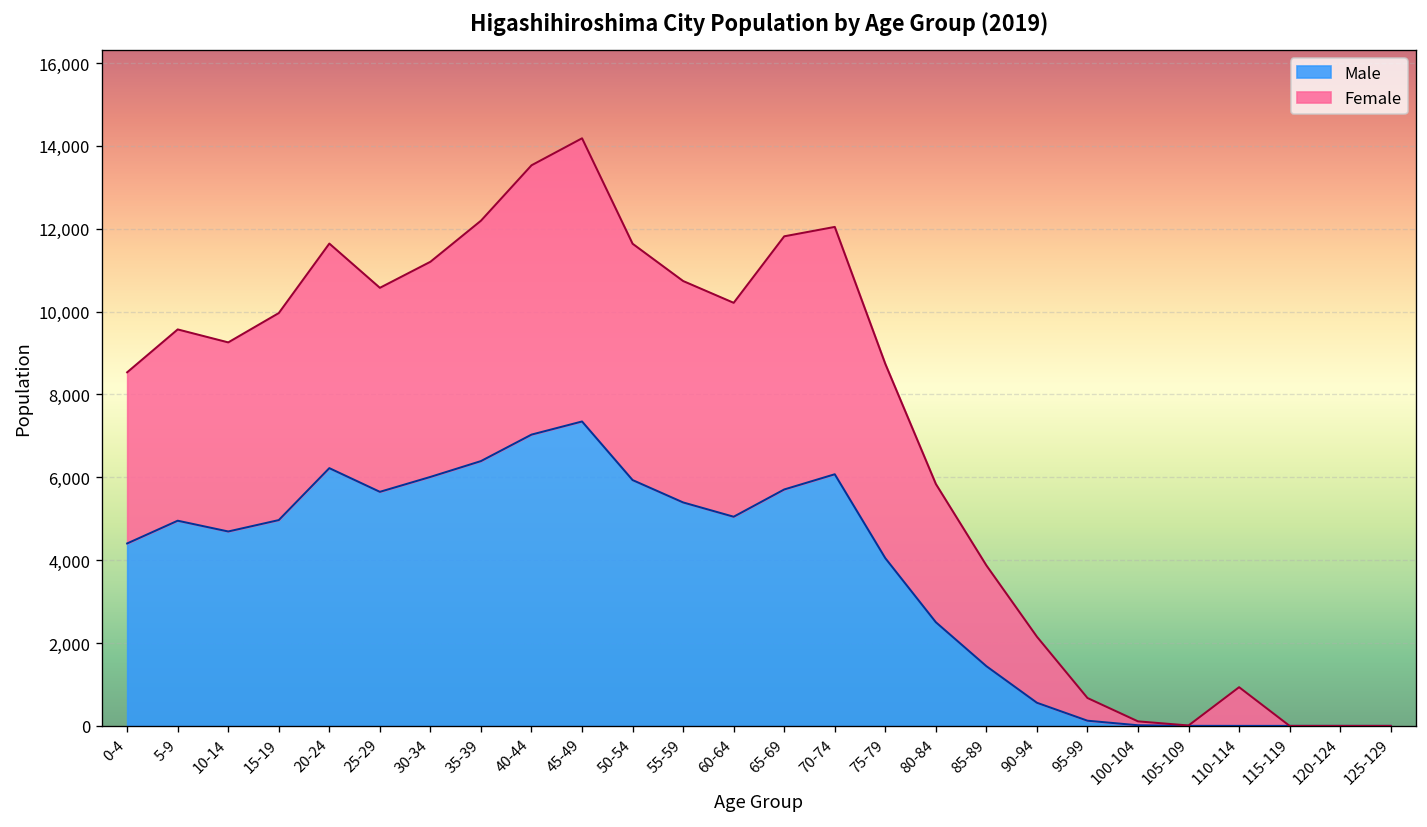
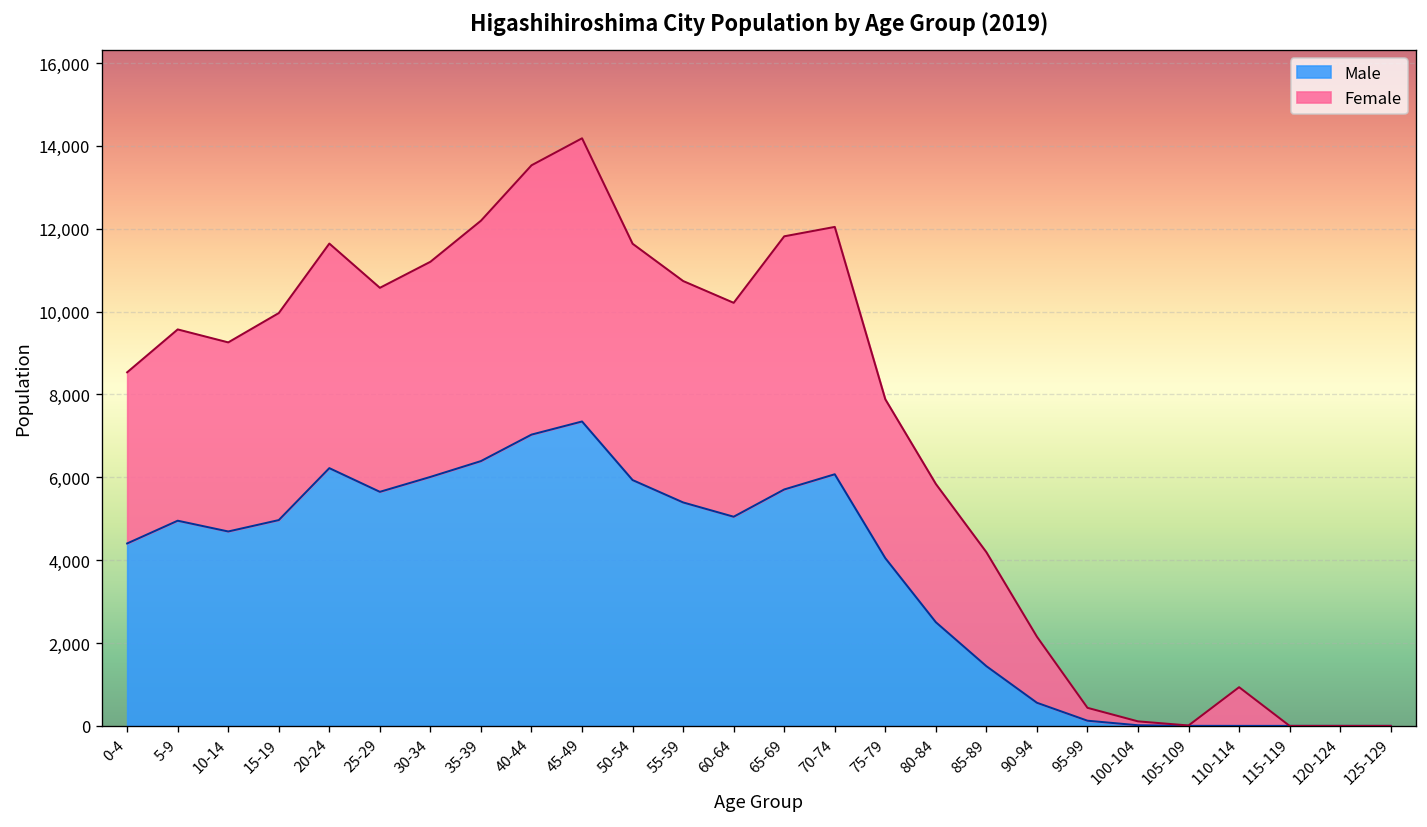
  {
    "Male": {
      "0-4": "4,400",
      "5-9": "5,000",
      "10-14": "4,700",
      "15-19": "5,000",
      "20-24": "6,200",
      "25-29": "5,600",
      "30-34": "6,000",
      "35-39": "6,400",
      "40-44": "7,000",
      "45-49": "7,300",
      "50-54": "5,900",
      "55-59": "5,400",
      "60-64": "5,000",
      "65-69": "5,700",
      "70-74": "6,100",
      "75-79": "4,000",
      "80-84": "2,500",
      "85-89": "1,400",
      "90-94": "600",
      "95-99": "100",
      "100-104": "0",
      "110-114": "0"
    },
    "Female": {
      "0-4": "4,100",
      "5-9": "4,600",
      "10-14": "4,600",
      "15-19": "5,000",
      "20-24": "5,400",
      "25-29": "4,900",
      "30-34": "5,200",
      "35-39": "5,800",
      "40-44": "6,500",
      "45-49": "6,800",
      "50-54": "5,700",
      "55-59": "5,300",
      "60-64": "5,200",
      "65-69": "6,100",
      "70-74": "6,000",
-     "75-79": "4,700",
+     "75-79": "3,800",
      "80-84": "3,300",
-     "85-89": "2,400",
+     "85-89": "2,800",
      "90-94": "1,600",
-     "95-99": "500",
+     "95-99": "300",
      "100-104": "100",
      "110-114": "900"
    }
  }
